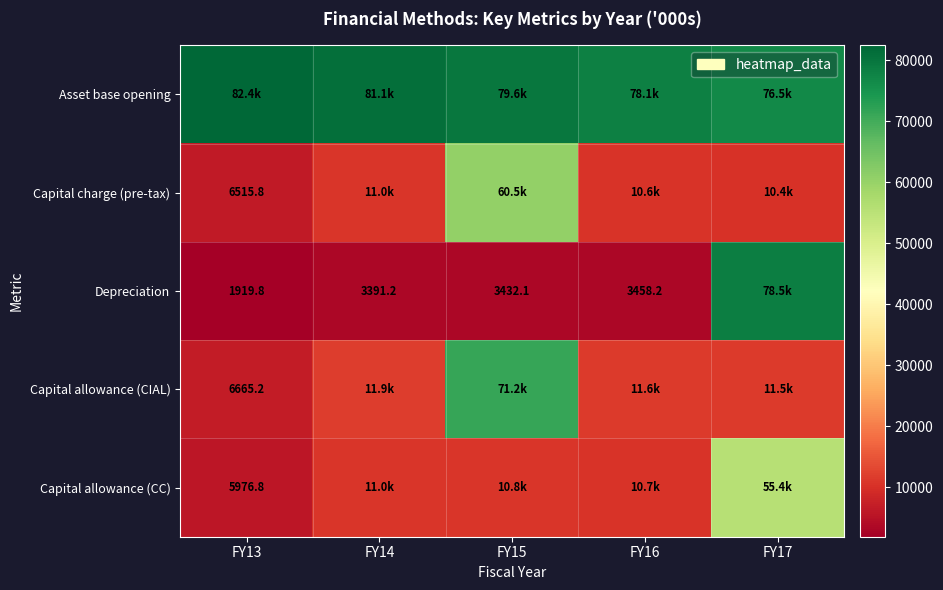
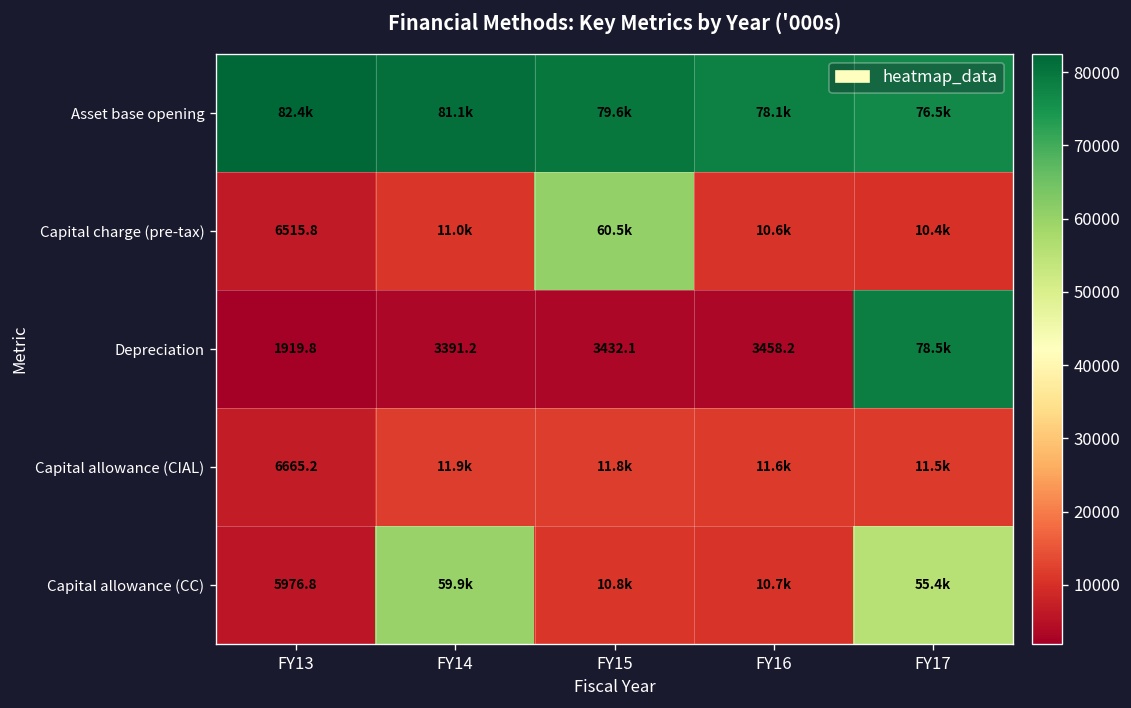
  {
    "Asset base opening": {
      "FY13": "82.4k",
      "FY14": "81.1k",
      "FY15": "79.6k",
      "FY16": "78.1k",
      "FY17": "76.5k"
    },
    "Capital charge (pre-tax)": {
      "FY13": "6515.8",
      "FY14": "11.0k",
      "FY15": "60.5k",
      "FY16": "10.6k",
      "FY17": "10.4k"
    },
    "Depreciation": {
      "FY13": "1919.8",
      "FY14": "3391.2",
      "FY15": "3432.1",
      "FY16": "3458.2",
      "FY17": "78.5k"
    },
    "Capital allowance (CIAL)": {
      "FY13": "6665.2",
      "FY14": "11.9k",
-     "FY15": "71.2k",
+     "FY15": "11.8k",
      "FY16": "11.6k",
      "FY17": "11.5k"
    },
    "Capital allowance (CC)": {
      "FY13": "5976.8",
-     "FY14": "11.0k",
+     "FY14": "59.9k",
      "FY15": "10.8k",
      "FY16": "10.7k",
      "FY17": "55.4k"
    }
  }
